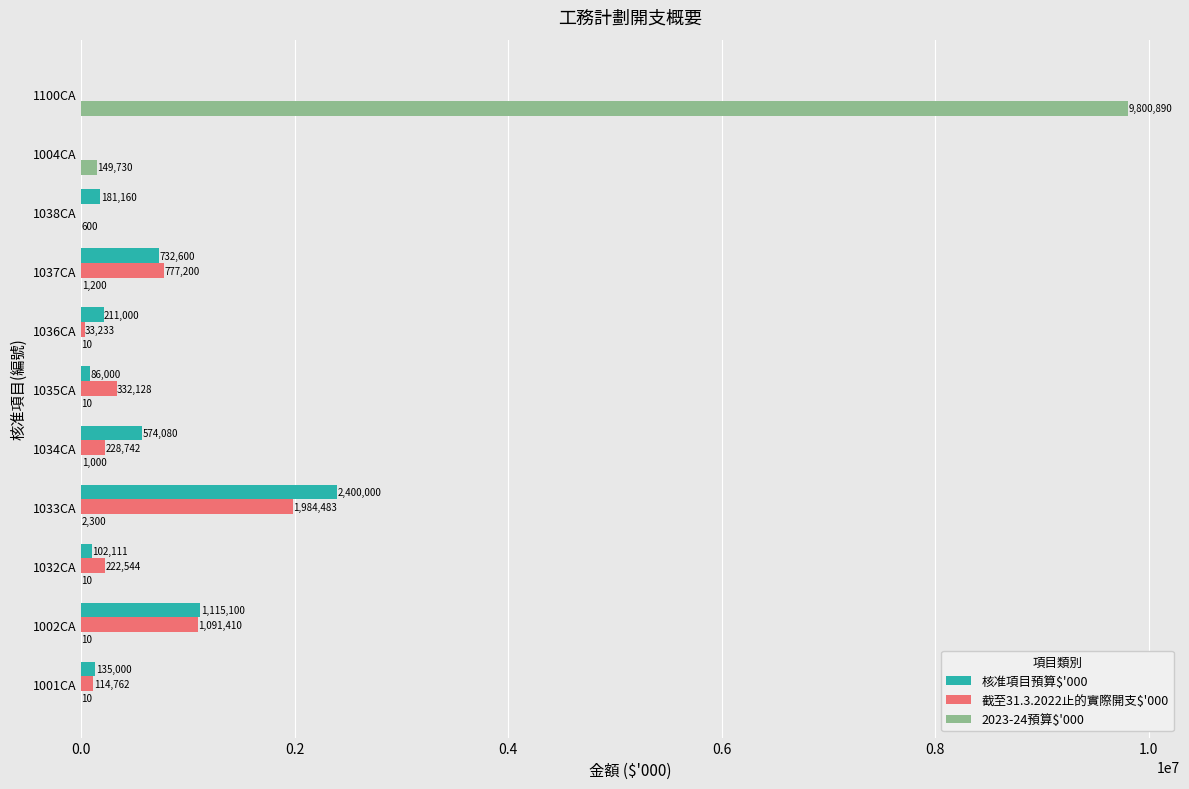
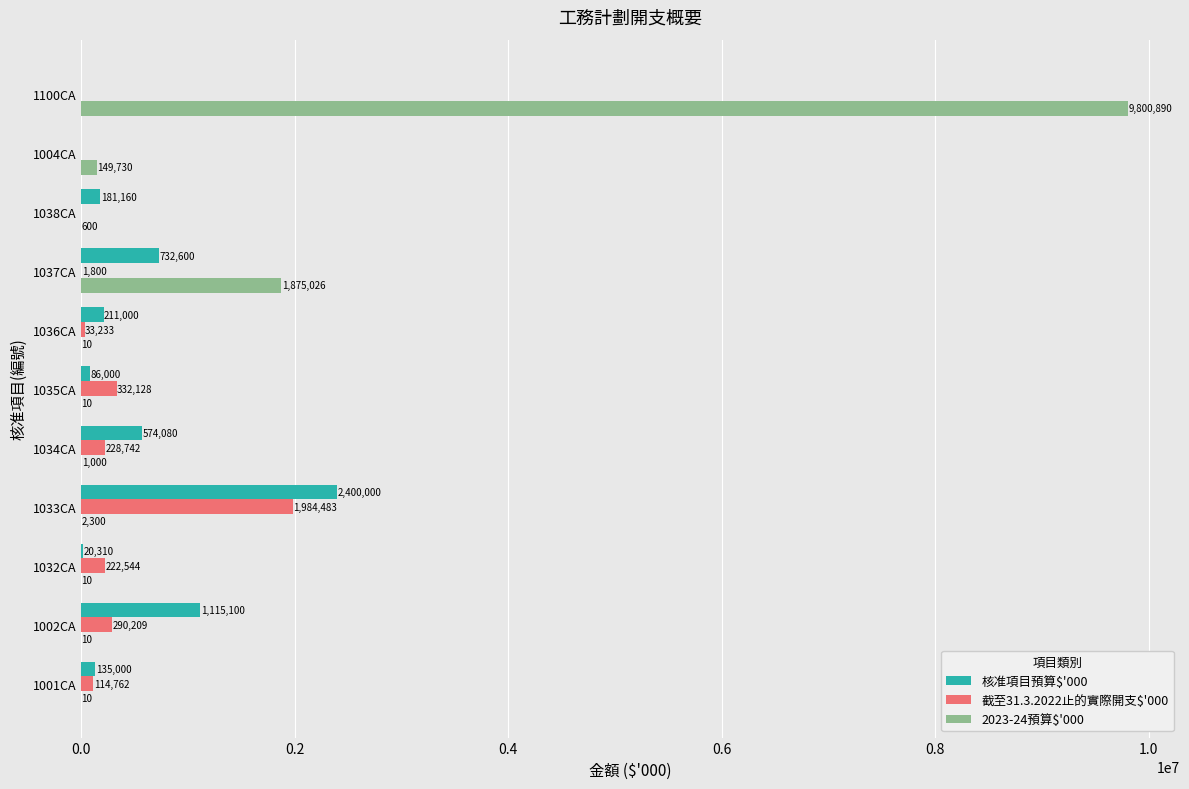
  {
    "核准項目預算$'000": {
      "1038CA": "181,160",
      "1037CA": "732,600",
      "1036CA": "211,000",
      "1035CA": "86,000",
      "1034CA": "574,080",
      "1033CA": "2,400,000",
-     "1032CA": "102,111",
+     "1032CA": "20,310",
      "1002CA": "1,115,100",
      "1001CA": "135,000"
    },
    "截至31.3.2022止的實際開支$'000": {
-     "1037CA": "777,200",
+     "1037CA": "1,800",
      "1036CA": "33,233",
      "1035CA": "332,128",
      "1034CA": "228,742",
      "1033CA": "1,984,483",
      "1032CA": "222,544",
-     "1002CA": "1,091,410",
+     "1002CA": "290,209",
      "1001CA": "114,762"
    },
    "2023-24預算$'000": {
      "1100CA": "9,800,890",
      "1004CA": "149,730",
      "1038CA": "600",
-     "1037CA": "1,200",
+     "1037CA": "1,875,026",
      "1036CA": "10",
      "1035CA": "10",
      "1034CA": "1,000",
      "1033CA": "2,300",
      "1032CA": "10",
      "1002CA": "10",
      "1001CA": "10"
    }
  }
